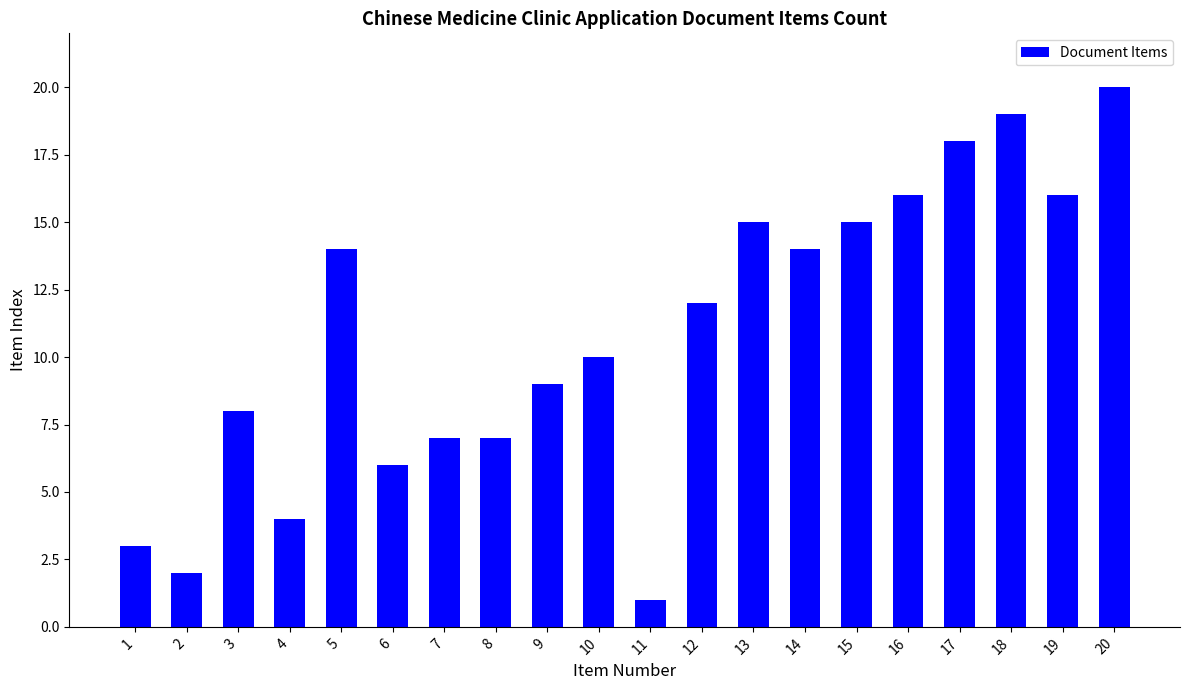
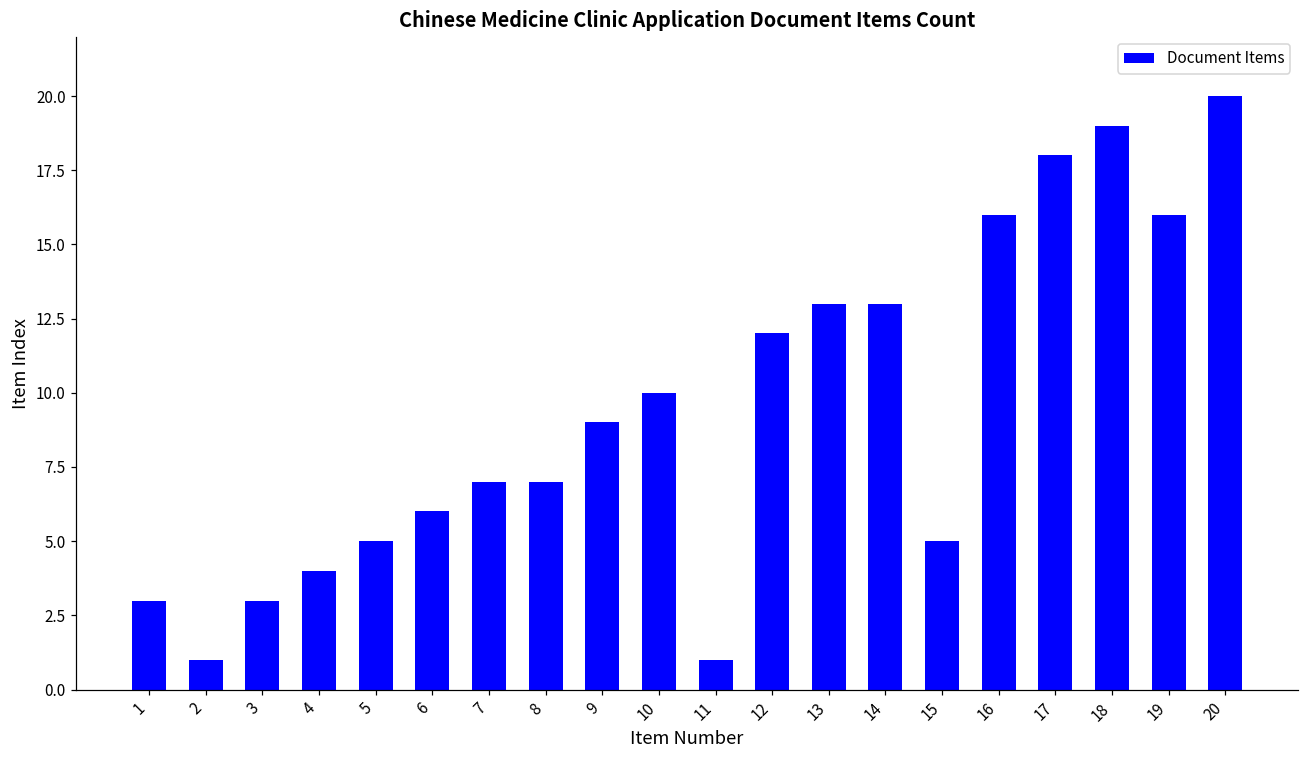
  {
    "1": 3,
-   "2": 2,
-   "3": 8,
+   "2": 1,
+   "3": 3,
    "4": 4,
-   "5": 14,
+   "5": 5,
    "6": 6,
    "7": 7,
    "8": 7,
    "9": 9,
    "10": 10,
    "11": 1,
    "12": 12,
-   "13": 15,
-   "14": 14,
-   "15": 15,
+   "13": 13,
+   "14": 13,
+   "15": 5,
    "16": 16,
    "17": 18,
    "18": 19,
    "19": 16,
    "20": 20
  }
